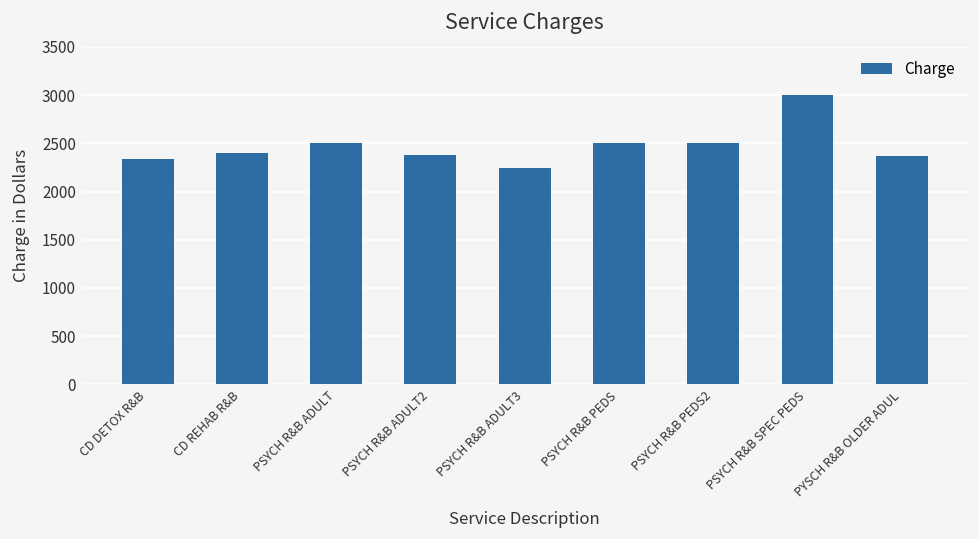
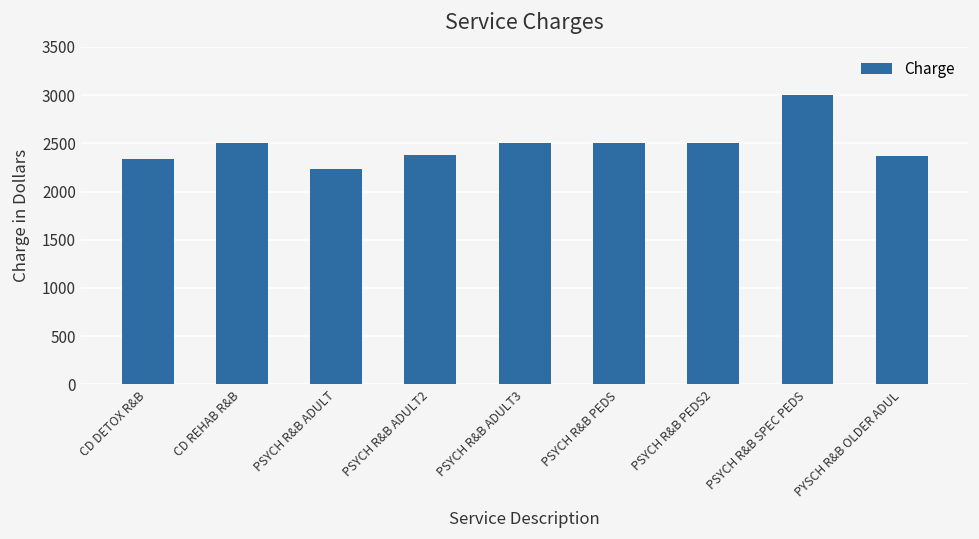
  {
    "CD DETOX R&B": 2300,
-   "CD REHAB R&B": 2400,
-   "PSYCH R&B ADULT": 2500,
+   "CD REHAB R&B": 2500,
+   "PSYCH R&B ADULT": 2200,
    "PSYCH R&B ADULT2": 2400,
-   "PSYCH R&B ADULT3": 2200,
+   "PSYCH R&B ADULT3": 2500,
    "PSYCH R&B PEDS": 2500,
    "PSYCH R&B PEDS2": 2500,
    "PSYCH R&B SPEC PEDS": 3000,
    "PYSCH R&B OLDER ADUL": 2400
  }
